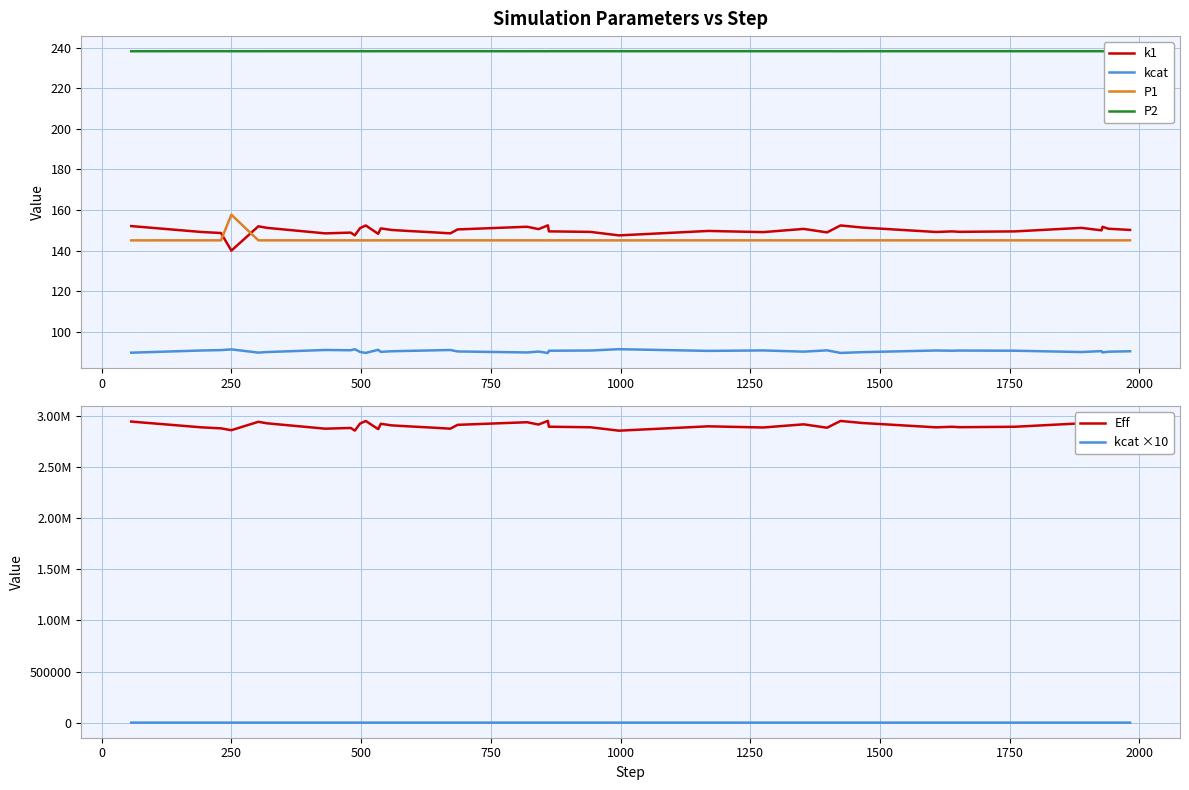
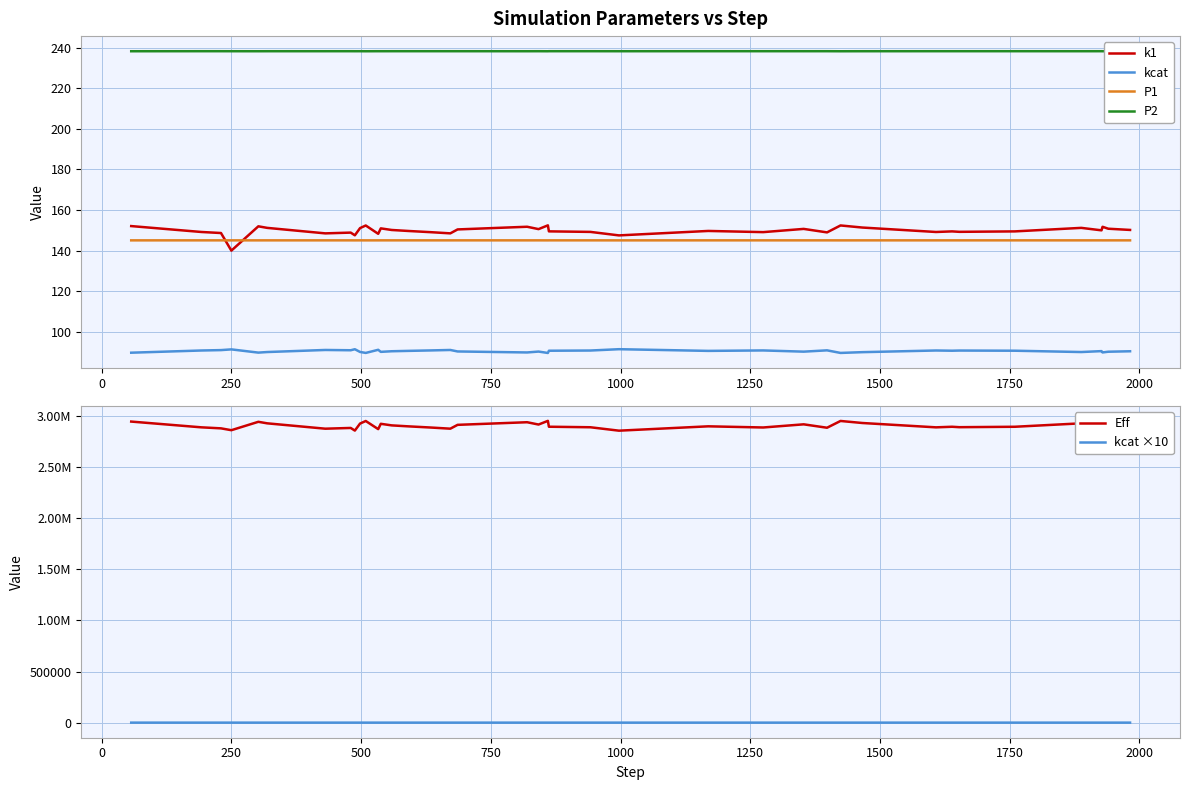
  {
    "Simulation Parameters vs Step": {
      "k1": {
        "250": 140
      },
      "kcat": {
        "250": 91
      },
      "P1": {
-       "250": 158
+       "250": 145
      },
      "P2": {
        "250": 238
      }
    }
  }
